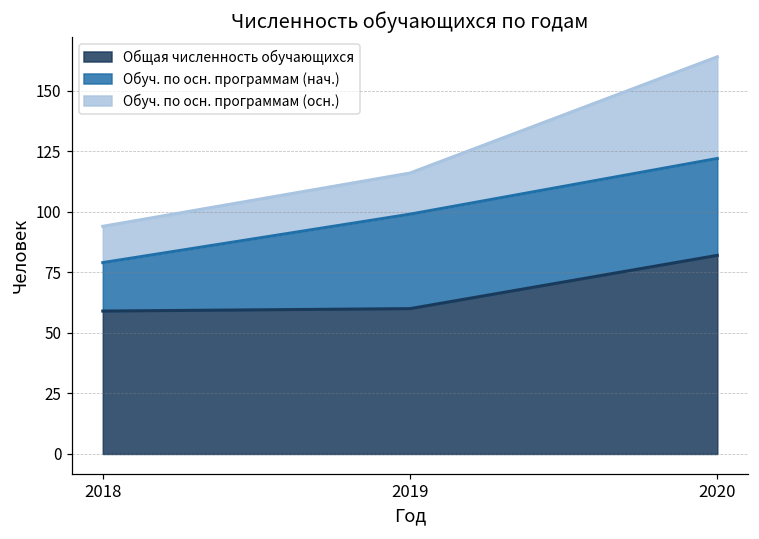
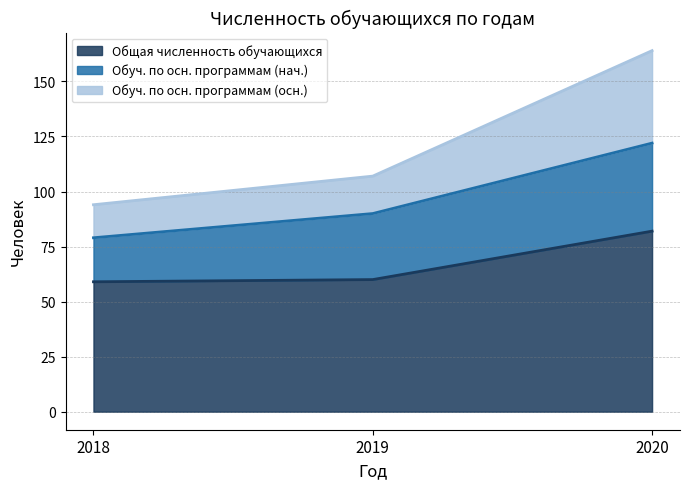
  {
    "Общая численность обучающихся": {
      "2018": 59,
      "2019": 60,
      "2020": 82
    },
    "Обуч. по осн. программам (нач.)": {
      "2018": 20,
-     "2019": 39,
+     "2019": 30,
      "2020": 40
    },
    "Обуч. по осн. программам (осн.)": {
      "2018": 15,
      "2019": 17,
      "2020": 42
    }
  }
